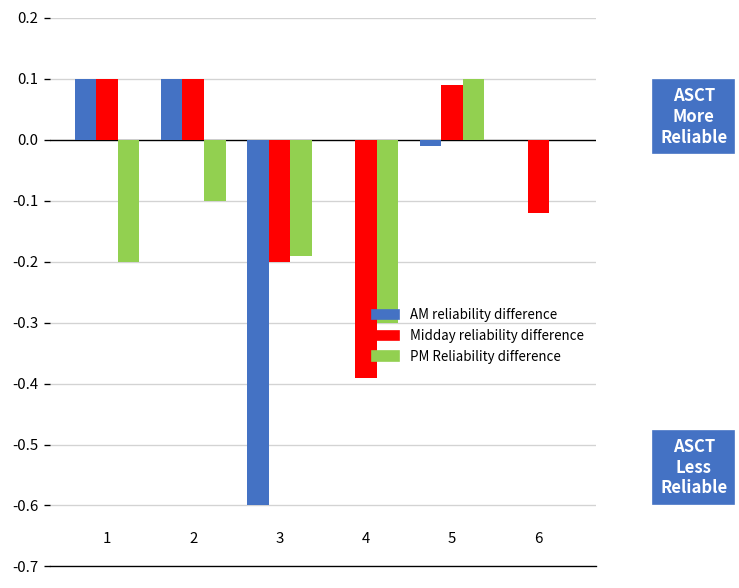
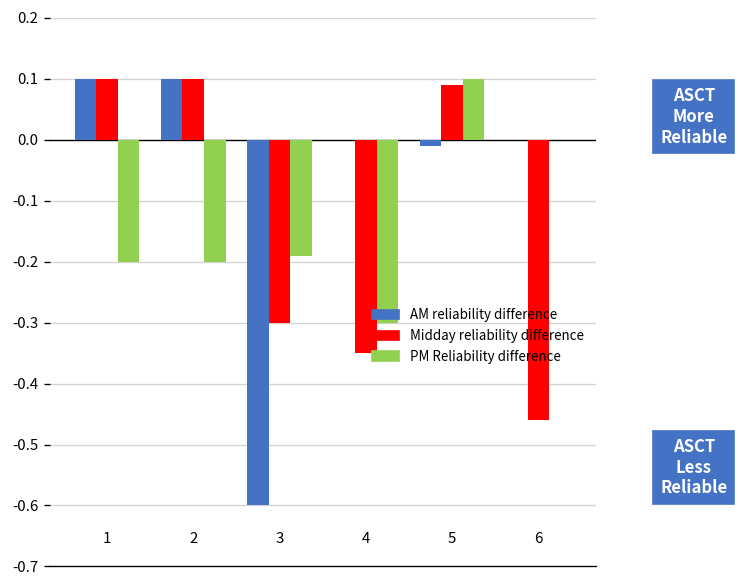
  {
    "AM reliability difference": {
      "1": 0.10,
      "2": 0.10,
      "3": -0.60,
      "4": 0.00,
      "5": -0.01,
      "6": 0.00
    },
    "Midday reliability difference": {
      "1": 0.10,
      "2": 0.10,
-     "3": -0.2,
-     "4": -0.39,
+     "3": -0.3,
+     "4": -0.35,
      "5": 0.09,
-     "6": -0.12
+     "6": -0.46
    },
    "PM Reliability difference": {
      "1": -0.2,
-     "2": -0.1,
+     "2": -0.2,
      "3": -0.19,
      "4": -0.3,
      "5": 0.1,
      "6": 0.0
    }
  }
